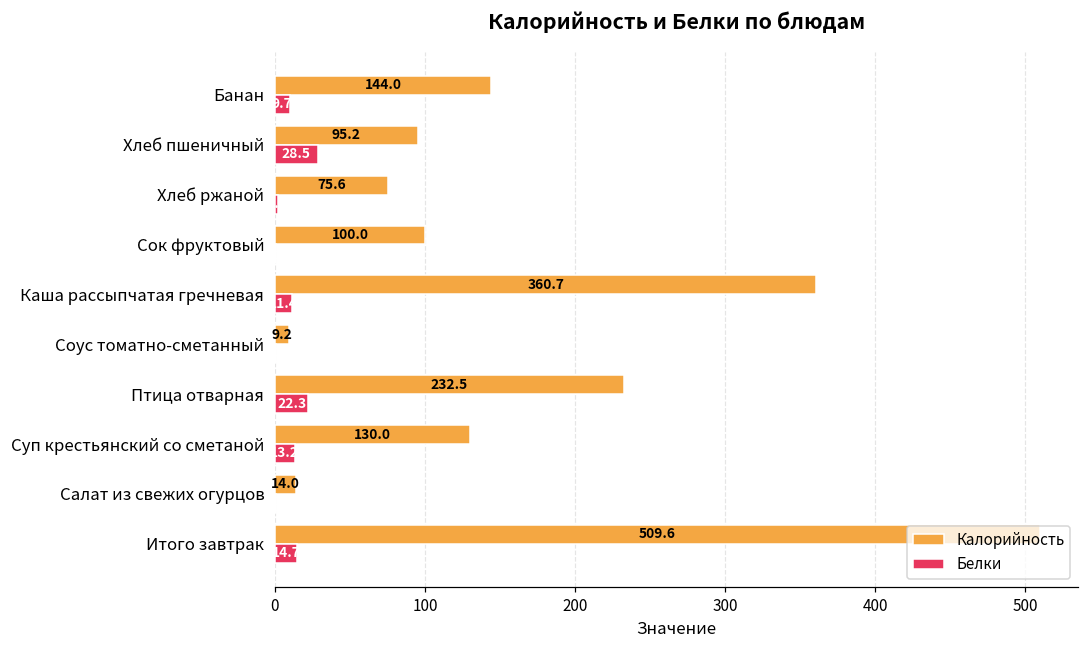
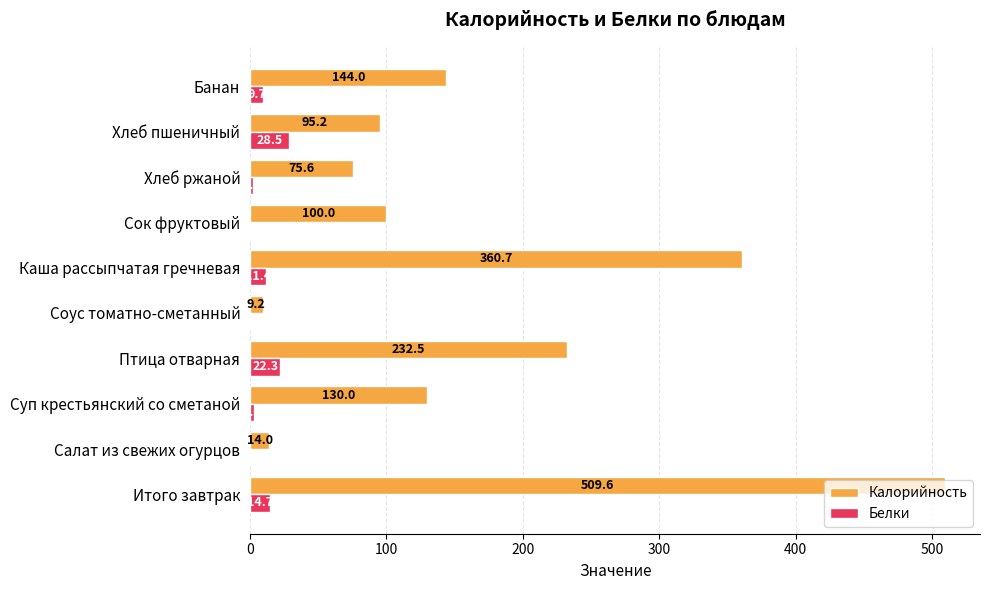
  {
    "Калорийность": {
      "Банан": 144.0,
      "Хлеб пшеничный": 95.2,
      "Хлеб ржаной": 75.6,
      "Сок фруктовый": 100.0,
      "Каша рассыпчатая гречневая": 360.7,
      "Соус томатно-сметанный": 9.2,
      "Птица отварная": 232.5,
      "Суп крестьянский со сметаной": 130.0,
      "Салат из свежих огурцов": 14.0
    },
    "Белки": {
      "Хлеб ржаной": 2,
-     "Суп крестьянский со сметаной": 13
+     "Суп крестьянский со сметаной": 3
    }
  }
